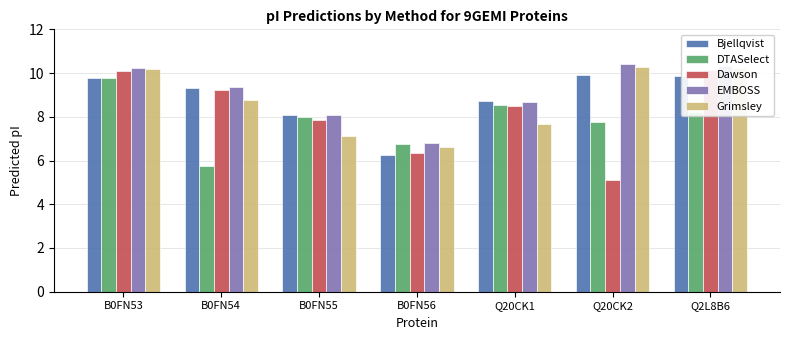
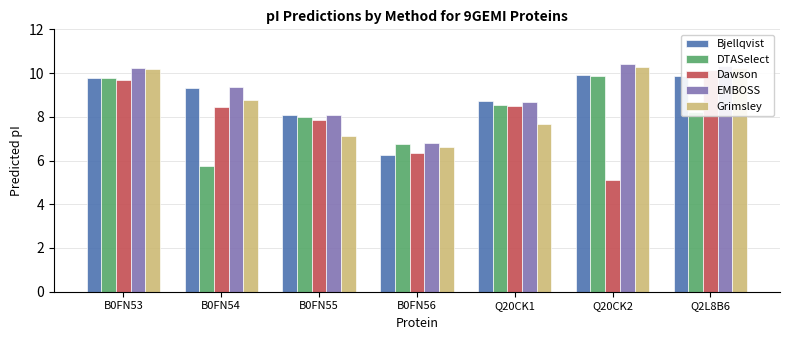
  {
    "DTASelect": {
      "B0FN53": 9.8,
      "B0FN54": 5.7,
      "B0FN55": 8.0,
      "B0FN56": 6.8,
      "Q20CK1": 8.5,
-     "Q20CK2": 7.7
+     "Q20CK2": 9.9
    },
    "Dawson": {
-     "B0FN53": 10.1,
-     "B0FN54": 9.2,
+     "B0FN53": 9.7,
+     "B0FN54": 8.4,
      "B0FN55": 7.8,
      "B0FN56": 6.3,
      "Q20CK1": 8.5,
      "Q20CK2": 5.1
    },
    "Grimsley": {
      "B0FN53": 10.2,
      "B0FN54": 8.8,
      "B0FN55": 7.1,
      "B0FN56": 6.6,
      "Q20CK1": 7.7,
      "Q20CK2": 10.3
    }
  }
